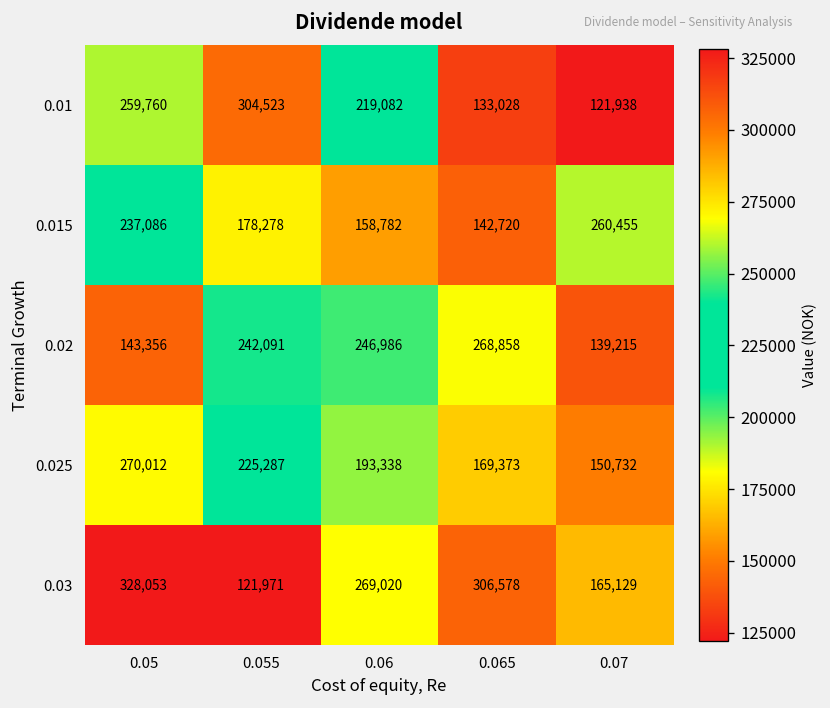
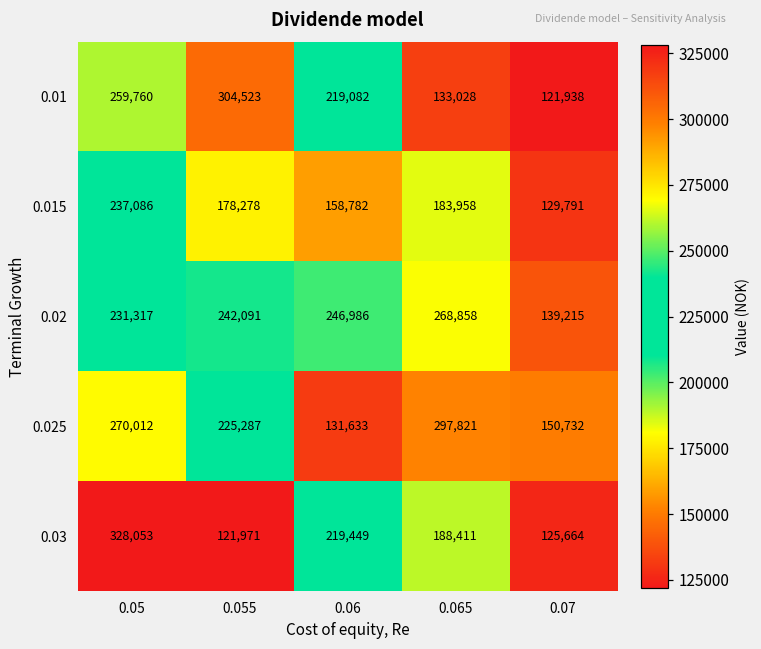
  {
    "0.01": {
      "0.05": "259,760",
      "0.055": "304,523",
      "0.06": "219,082",
      "0.065": "133,028",
      "0.07": "121,938"
    },
    "0.015": {
      "0.05": "237,086",
      "0.055": "178,278",
      "0.06": "158,782",
-     "0.065": "142,720",
-     "0.07": "260,455"
+     "0.065": "183,958",
+     "0.07": "129,791"
    },
    "0.02": {
-     "0.05": "143,356",
+     "0.05": "231,317",
      "0.055": "242,091",
      "0.06": "246,986",
      "0.065": "268,858",
      "0.07": "139,215"
    },
    "0.025": {
      "0.05": "270,012",
      "0.055": "225,287",
-     "0.06": "193,338",
-     "0.065": "169,373",
+     "0.06": "131,633",
+     "0.065": "297,821",
      "0.07": "150,732"
    },
    "0.03": {
      "0.05": "328,053",
      "0.055": "121,971",
-     "0.06": "269,020",
-     "0.065": "306,578",
-     "0.07": "165,129"
+     "0.06": "219,449",
+     "0.065": "188,411",
+     "0.07": "125,664"
    }
  }
